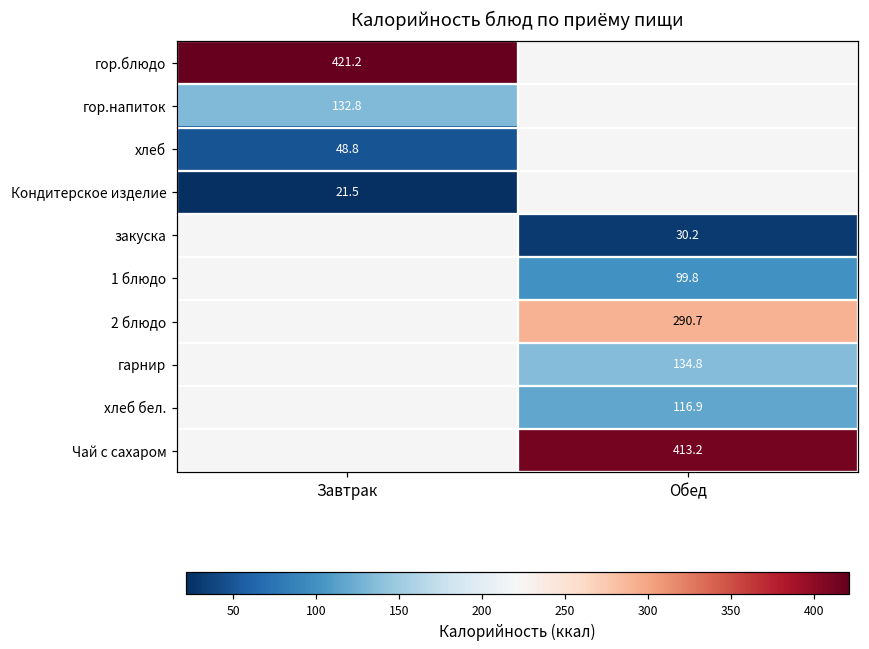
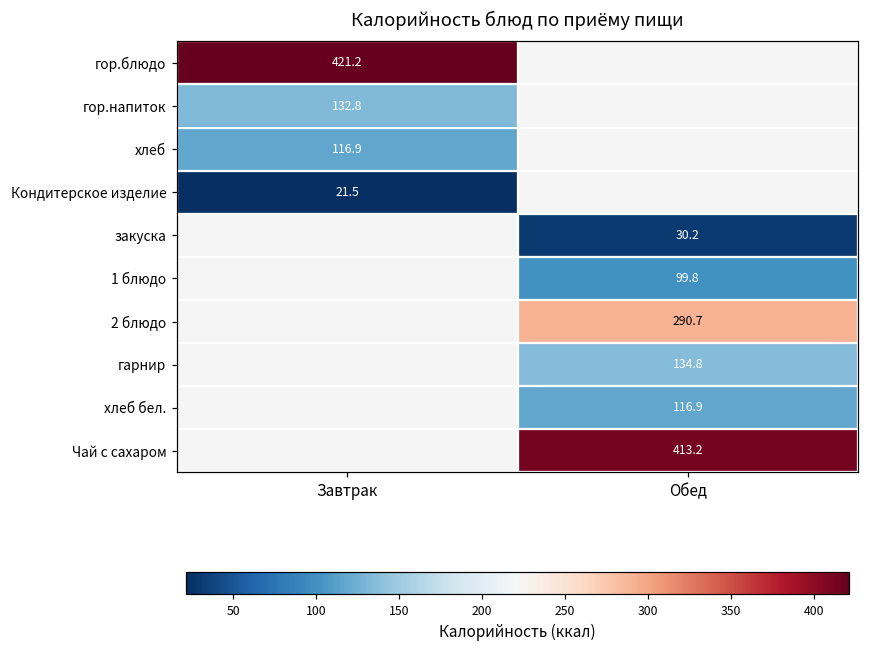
  {
    "гор.блюдо": {
      "Завтрак": 421.2
    },
    "гор.напиток": {
      "Завтрак": 132.8
    },
    "хлеб": {
-     "Завтрак": 48.8
+     "Завтрак": 116.9
    },
    "Кондитерское изделие": {
      "Завтрак": 21.5
    },
    "закуска": {
      "Обед": 30.2
    },
    "1 блюдо": {
      "Обед": 99.8
    },
    "2 блюдо": {
      "Обед": 290.7
    },
    "гарнир": {
      "Обед": 134.8
    },
    "хлеб бел.": {
      "Обед": 116.9
    },
    "Чай с сахаром": {
      "Обед": 413.2
    }
  }
